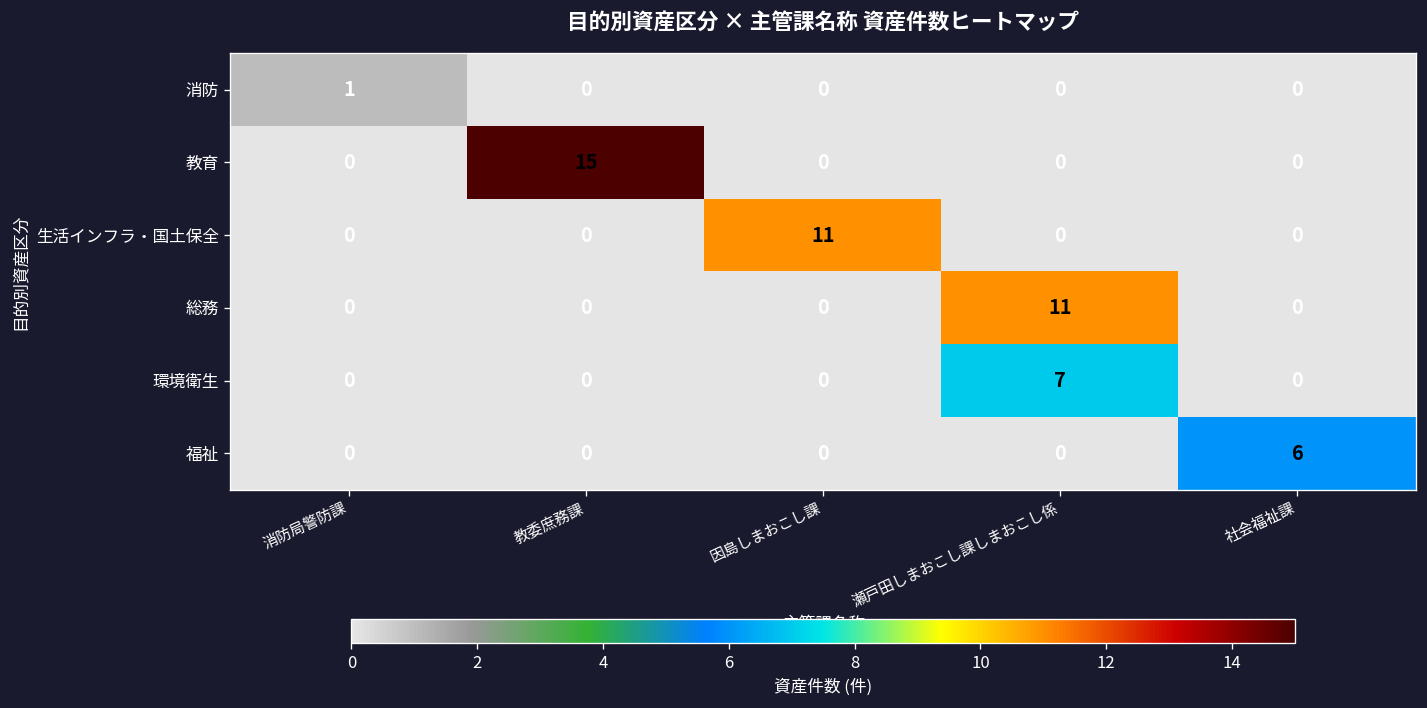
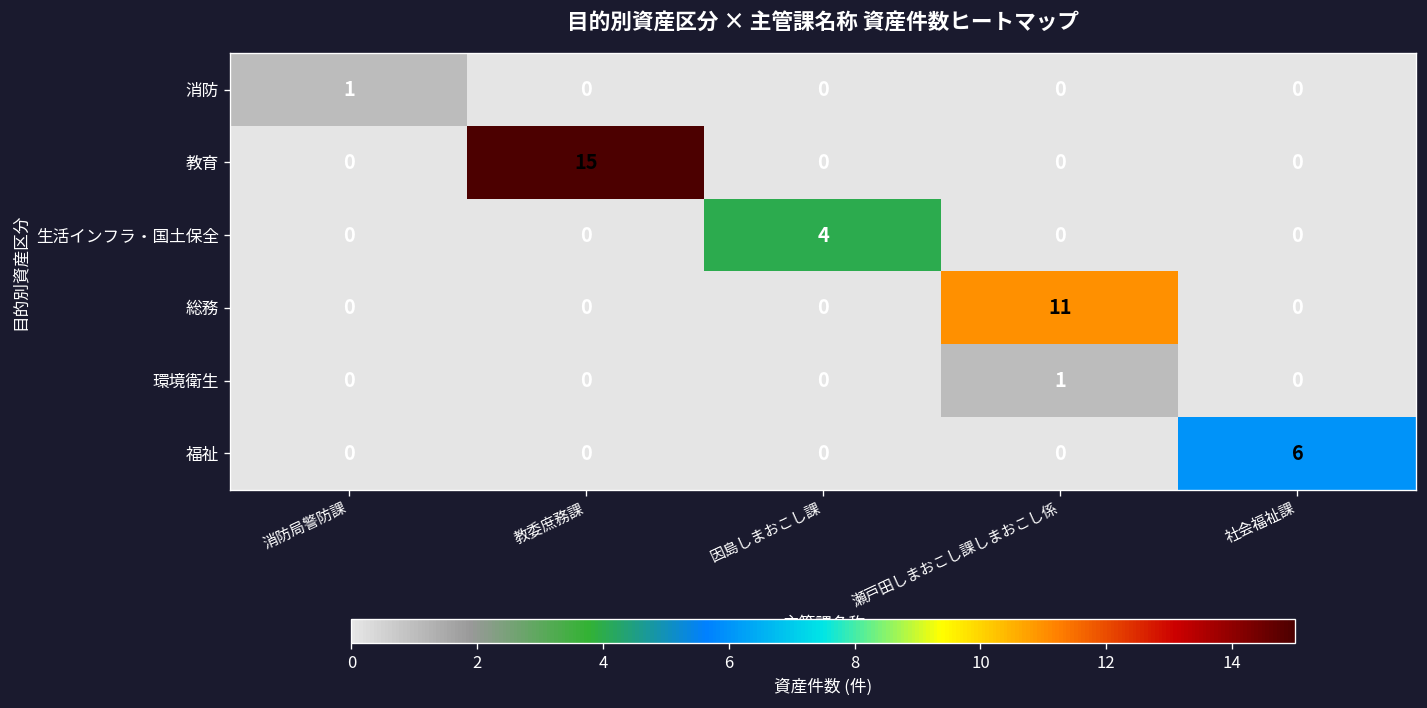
  {
    "消防": {
      "消防局警防課": 1
    },
    "教育": {
      "教委庶務課": 15
    },
    "生活インフラ・国土保全": {
-     "因島しまおこし課": 11
+     "因島しまおこし課": 4
    },
    "総務": {
      "瀬戸田しまおこし課しまおこし係": 11
    },
    "環境衛生": {
-     "瀬戸田しまおこし課しまおこし係": 7
+     "瀬戸田しまおこし課しまおこし係": 1
    },
    "福祉": {
      "社会福祉課": 6
    }
  }
